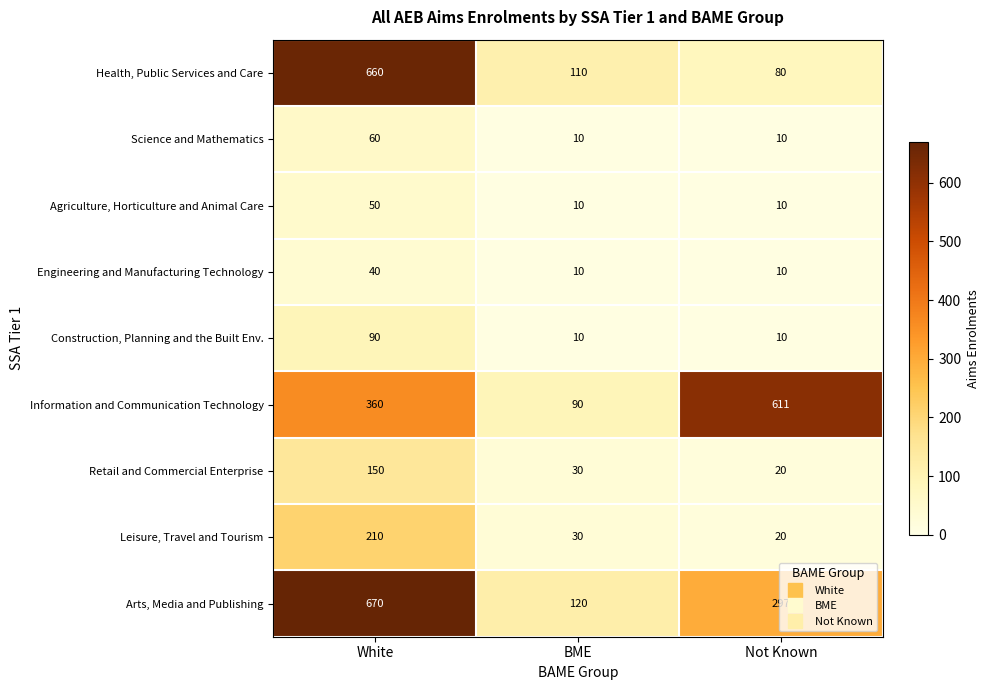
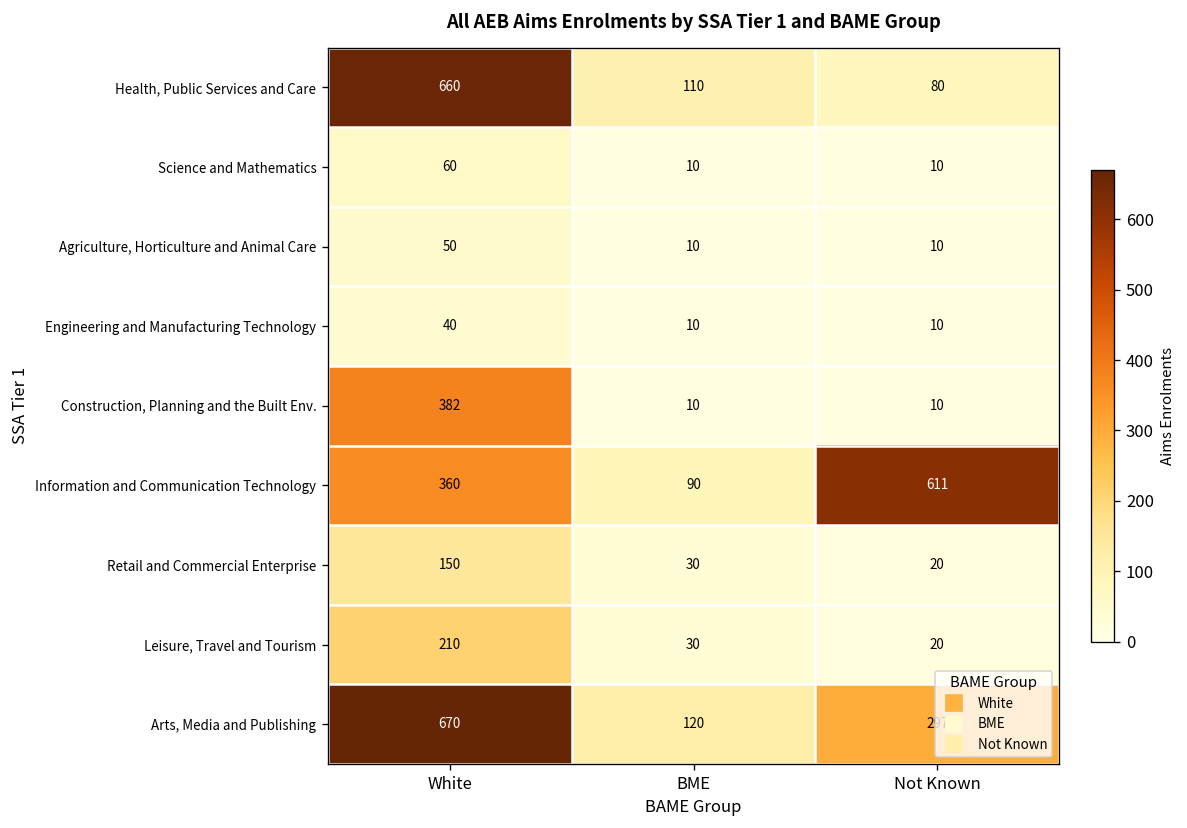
  {
    "Health, Public Services and Care": {
      "White": 660,
      "BME": 110,
      "Not Known": 80
    },
    "Science and Mathematics": {
      "White": 60,
      "BME": 10,
      "Not Known": 10
    },
    "Agriculture, Horticulture and Animal Care": {
      "White": 50,
      "BME": 10,
      "Not Known": 10
    },
    "Engineering and Manufacturing Technology": {
      "White": 40,
      "BME": 10,
      "Not Known": 10
    },
    "Construction, Planning and the Built Env.": {
-     "White": 90,
+     "White": 382,
      "BME": 10,
      "Not Known": 10
    },
    "Information and Communication Technology": {
      "White": 360,
      "BME": 90,
      "Not Known": 611
    },
    "Retail and Commercial Enterprise": {
      "White": 150,
      "BME": 30,
      "Not Known": 20
    },
    "Leisure, Travel and Tourism": {
      "White": 210,
      "BME": 30,
      "Not Known": 20
    },
    "Arts, Media and Publishing": {
      "White": 670,
      "BME": 120
    }
  }
